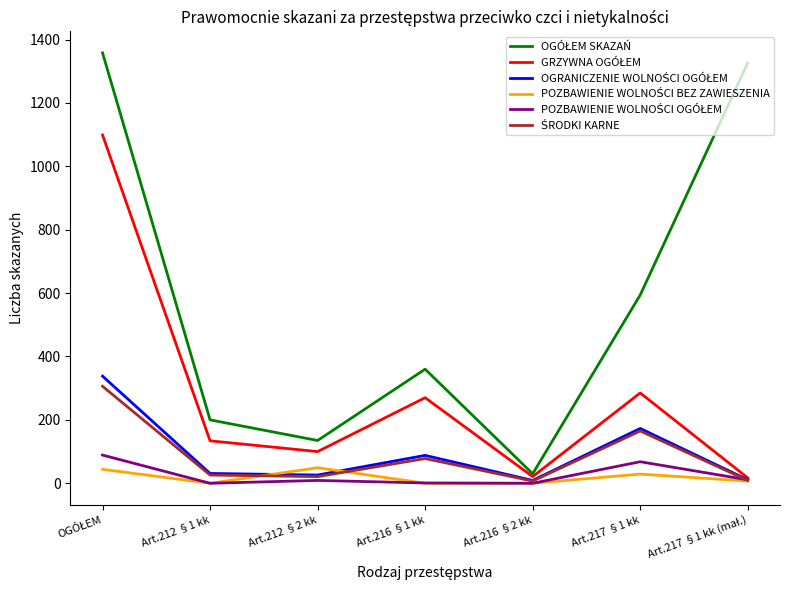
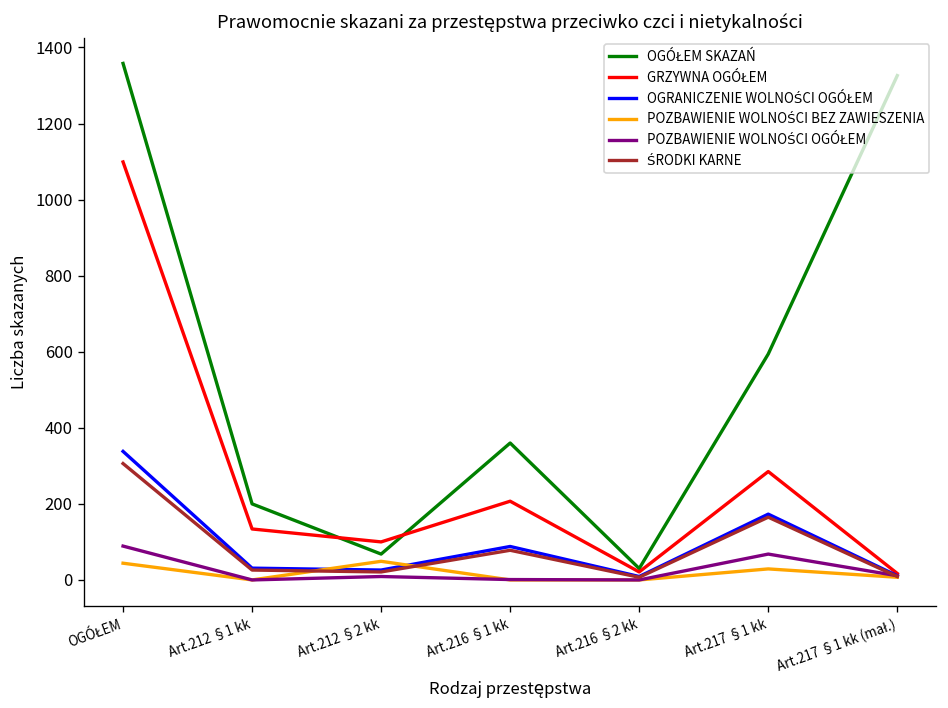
  {
    "OGÓŁEM SKAZAŃ": {
      "OGÓŁEM": 1360,
      "Art.212 §1 kk": 200,
-     "Art.212 §2 kk": 140,
+     "Art.212 §2 kk": 70,
      "Art.216 §1 kk": 360,
      "Art.216 §2 kk": 30,
      "Art.217 §1 kk": 590
    },
    "GRZYWNA OGÓŁEM": {
      "OGÓŁEM": 1100,
      "Art.212 §1 kk": 130,
      "Art.212 §2 kk": 100,
-     "Art.216 §1 kk": 270,
+     "Art.216 §1 kk": 210,
      "Art.216 §2 kk": 20,
      "Art.217 §1 kk": 290
    },
    "OGRANICZENIE WOLNOŚCI OGÓŁEM": {
      "OGÓŁEM": 340,
      "Art.216 §1 kk": 90,
      "Art.217 §1 kk": 170
    },
    "POZBAWIENIE WOLNOŚCI BEZ ZAWIESZENIA": {
      "OGÓŁEM": 40,
      "Art.212 §2 kk": 50,
      "Art.217 §1 kk": 30
    },
    "POZBAWIENIE WOLNOŚCI OGÓŁEM": {
      "OGÓŁEM": 90,
      "Art.212 §2 kk": 10,
      "Art.217 §1 kk": 70
    },
    "ŚRODKI KARNE": {
      "OGÓŁEM": 310,
      "Art.216 §1 kk": 80,
      "Art.217 §1 kk": 170
    }
  }
